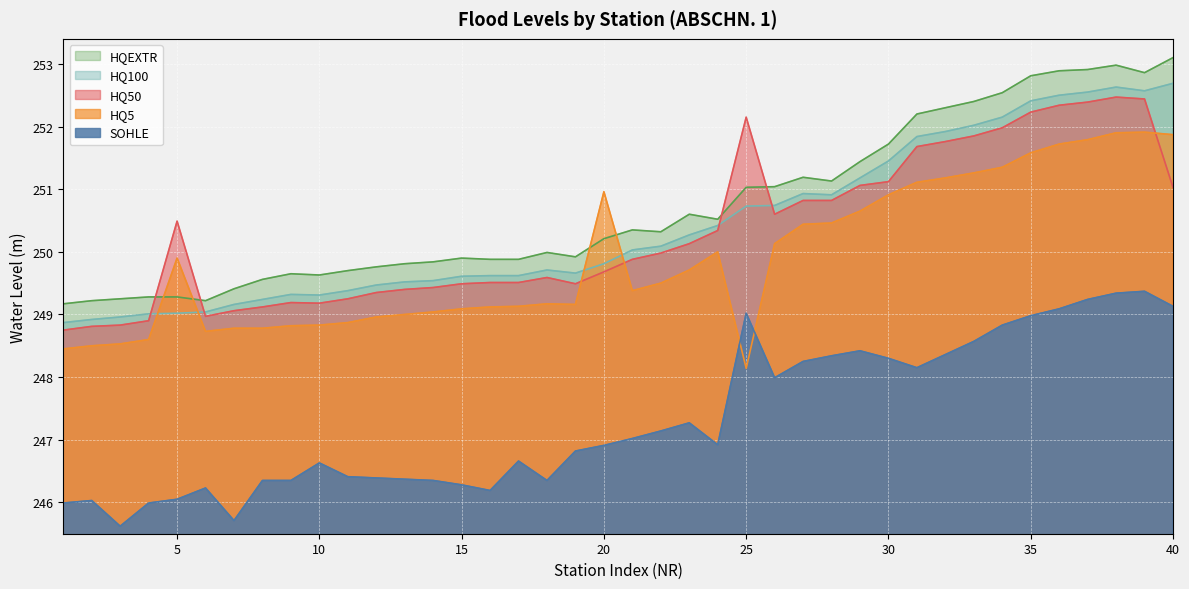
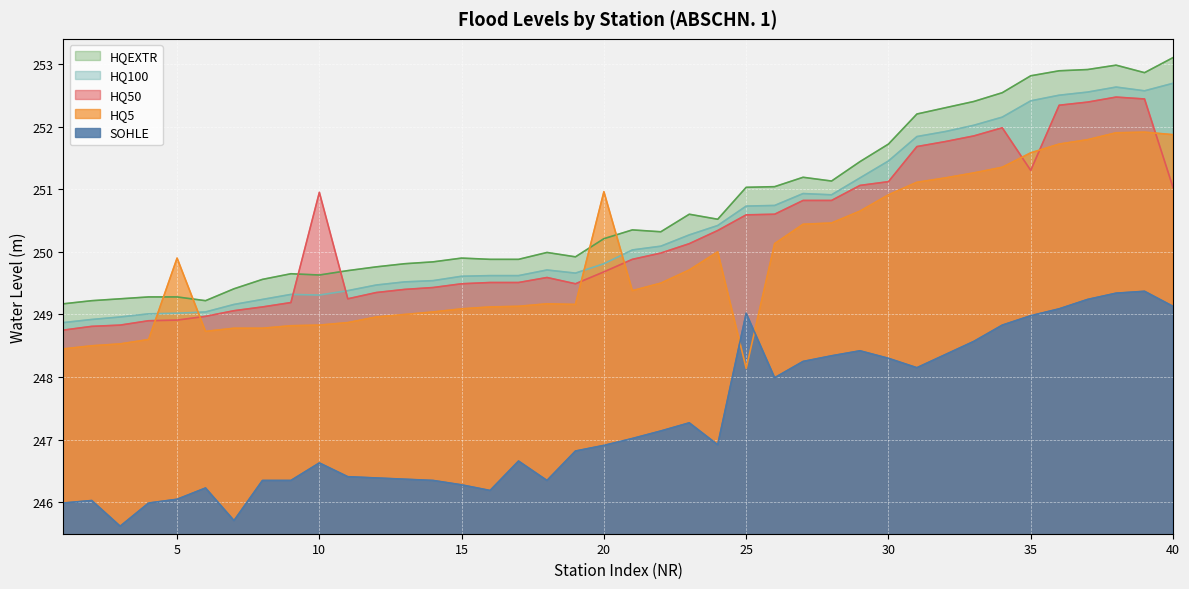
  {
    "HQ50": {
-     "5": 250.5,
-     "10": 249.2,
+     "5": 248.9,
+     "10": 251.0,
      "15": 249.5,
      "20": 249.7,
-     "25": 252.2,
+     "25": 250.6,
      "30": 251.1,
-     "35": 252.2,
+     "35": 251.3,
      "40": 251.0
    },
    "HQ5": {
      "5": 249.9,
      "10": 248.8,
      "15": 249.1,
      "20": 251.0,
      "25": 248.1,
      "30": 250.9,
      "35": 251.6,
      "40": 251.9
    },
    "SOHLE": {
      "5": 246.1,
      "10": 246.6,
      "15": 246.3,
      "20": 246.9,
      "25": 249.0,
      "30": 248.3,
      "35": 249.0,
      "40": 249.1
    }
  }
